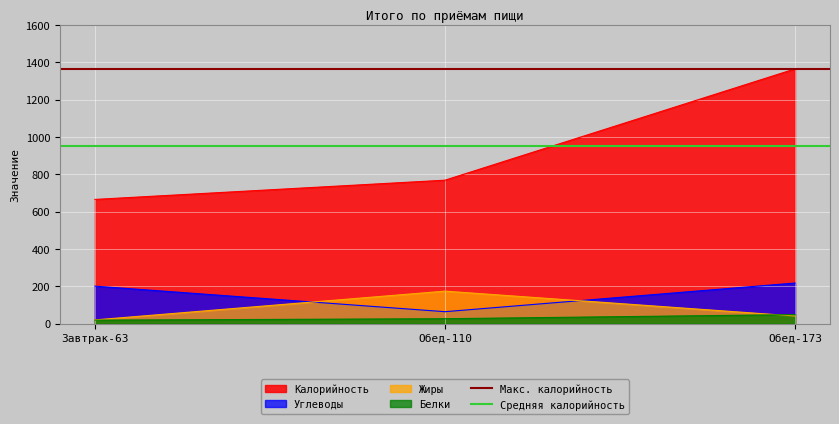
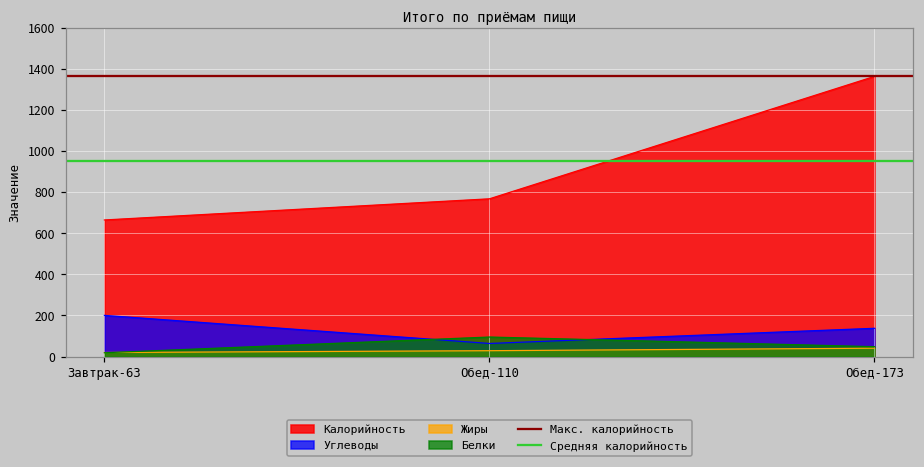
  {
    "Калорийность": {
      "Завтрак-63": 670,
      "Обед-110": 770,
      "Обед-173": 1360
    },
    "Углеводы": {
      "Завтрак-63": 200,
      "Обед-110": 60,
-     "Обед-173": 220
+     "Обед-173": 140
    },
    "Жиры": {
-     "Обед-110": 170
+     "Обед-110": 30
    },
    "Белки": {
-     "Обед-110": 30
+     "Обед-110": 100
    }
  }
